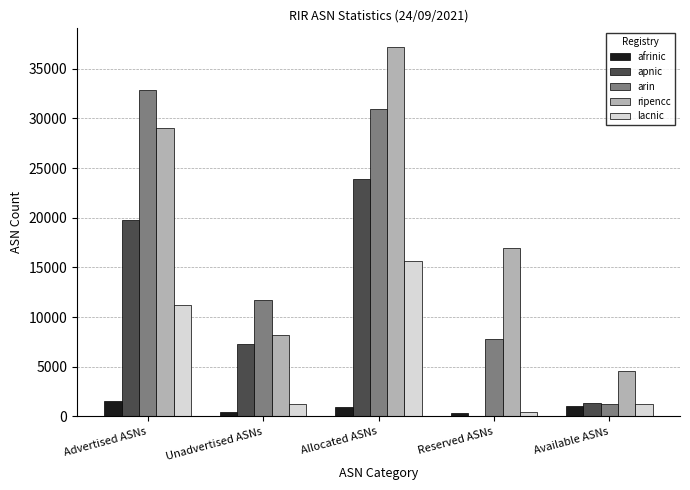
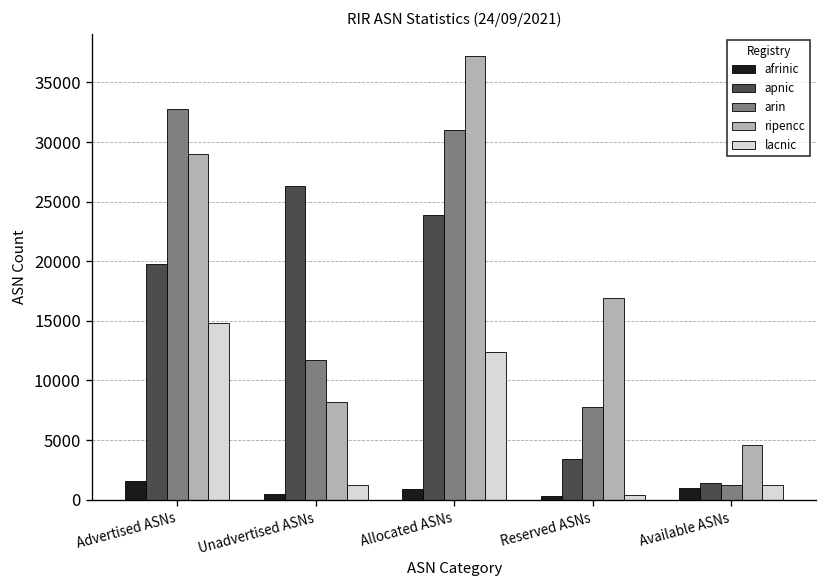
  {
    "afrinic": {
      "Advertised ASNs": 2000,
      "Unadvertised ASNs": 0,
      "Allocated ASNs": 1000,
      "Reserved ASNs": 0,
      "Available ASNs": 1000
    },
    "apnic": {
      "Advertised ASNs": 20000,
-     "Unadvertised ASNs": 7000,
+     "Unadvertised ASNs": 26000,
      "Allocated ASNs": 24000,
-     "Reserved ASNs": 0,
+     "Reserved ASNs": 3000,
      "Available ASNs": 1000
    },
    "arin": {
      "Advertised ASNs": 33000,
      "Unadvertised ASNs": 12000,
      "Allocated ASNs": 31000,
      "Reserved ASNs": 8000,
      "Available ASNs": 1000
    },
    "ripencc": {
      "Advertised ASNs": 29000,
      "Unadvertised ASNs": 8000,
      "Allocated ASNs": 37000,
      "Reserved ASNs": 17000,
      "Available ASNs": 5000
    },
    "lacnic": {
-     "Advertised ASNs": 11000,
+     "Advertised ASNs": 15000,
      "Unadvertised ASNs": 1000,
-     "Allocated ASNs": 16000,
+     "Allocated ASNs": 12000,
      "Reserved ASNs": 0,
      "Available ASNs": 1000
    }
  }
